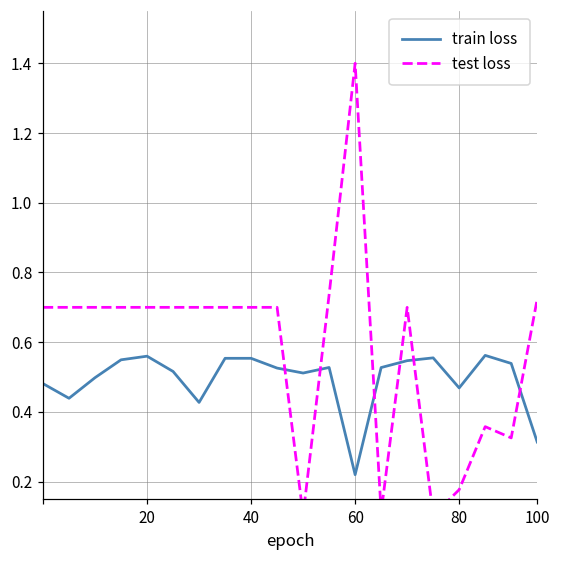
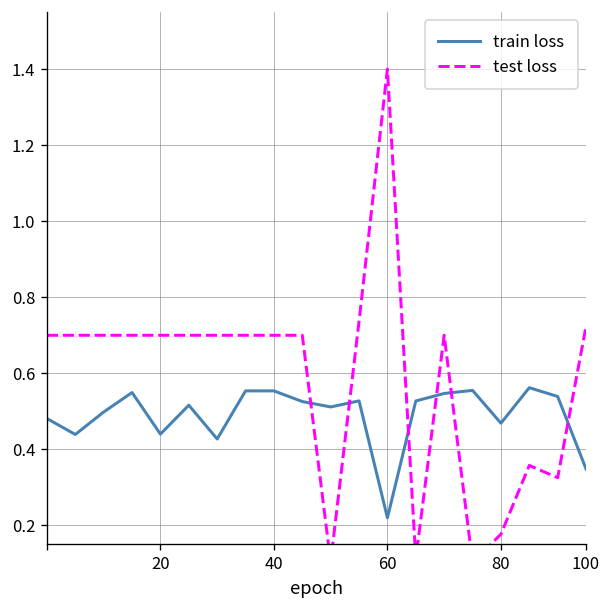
  {
    "train loss": {
-     "20": 0.56,
+     "20": 0.44,
      "40": 0.55,
      "60": 0.22,
      "80": 0.47,
-     "100": 0.31
+     "100": 0.35
    },
    "test loss": {
      "20": 0.70,
      "40": 0.70,
      "60": 1.40,
      "80": 0.18,
      "100": 0.72
    }
  }
